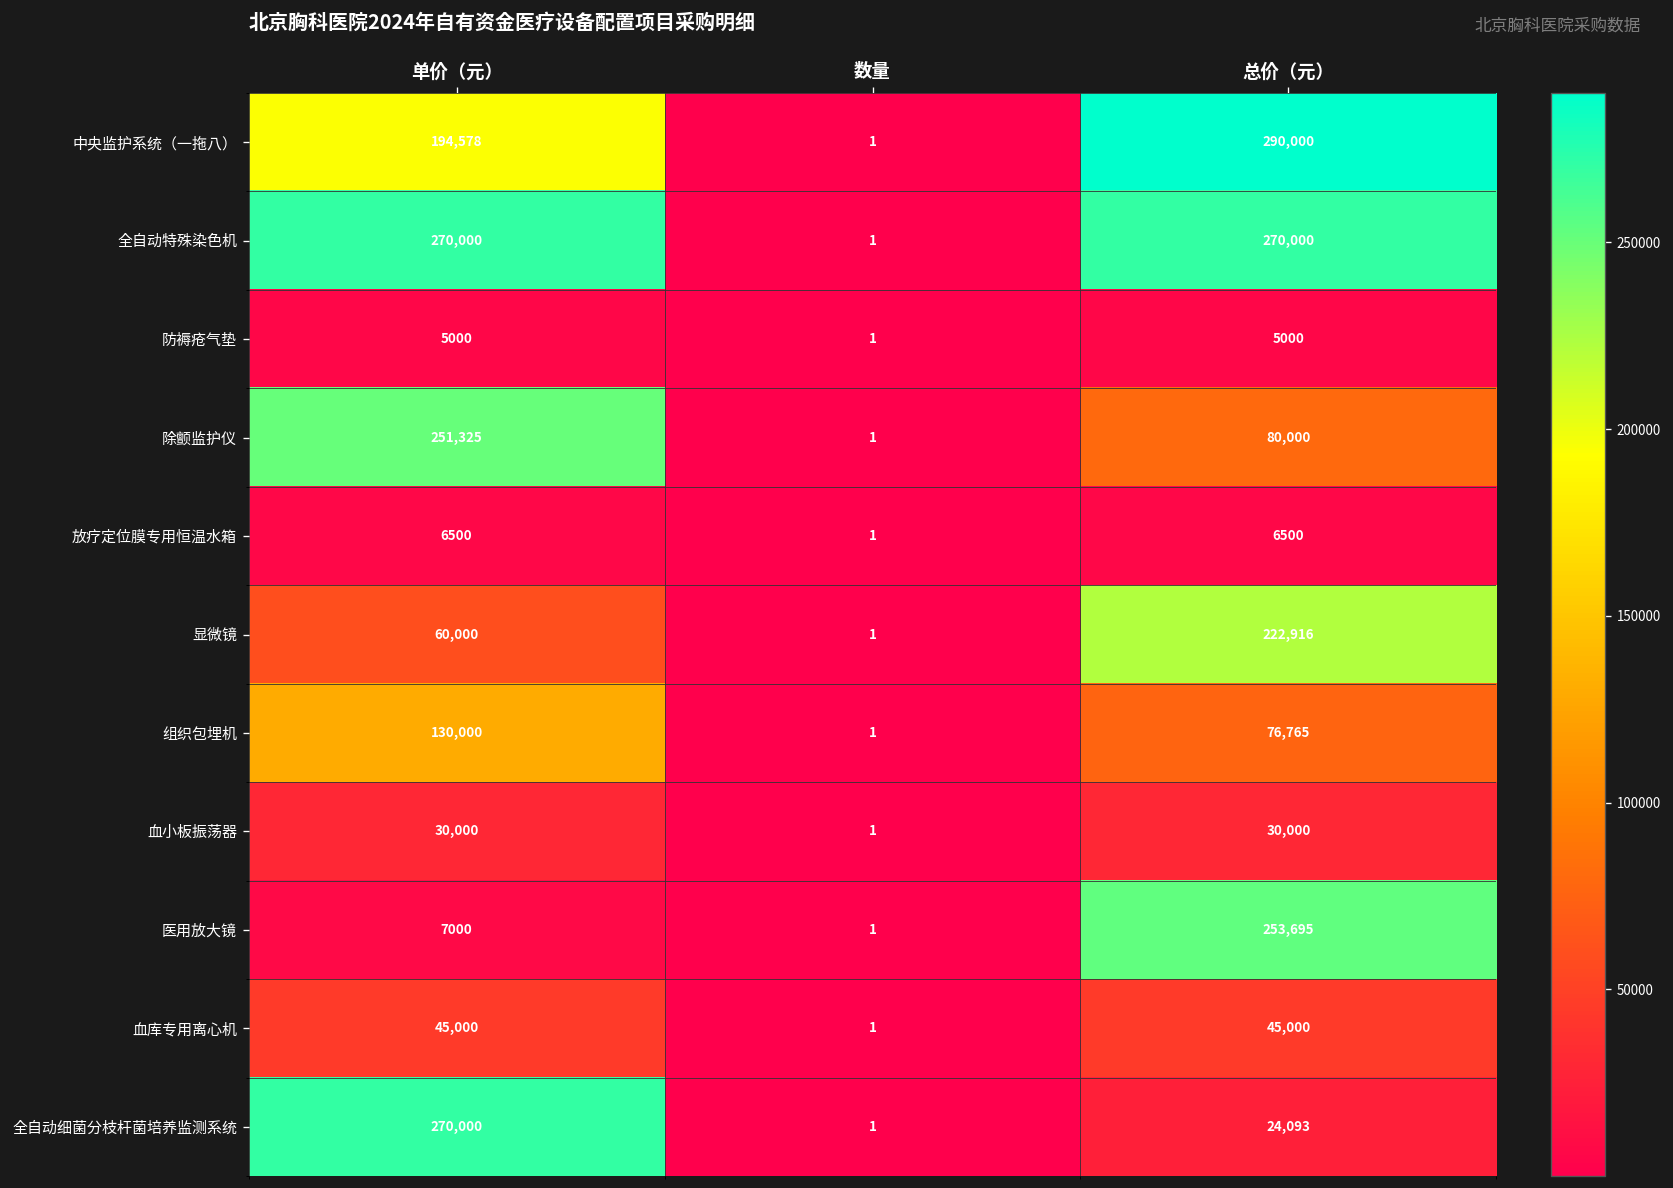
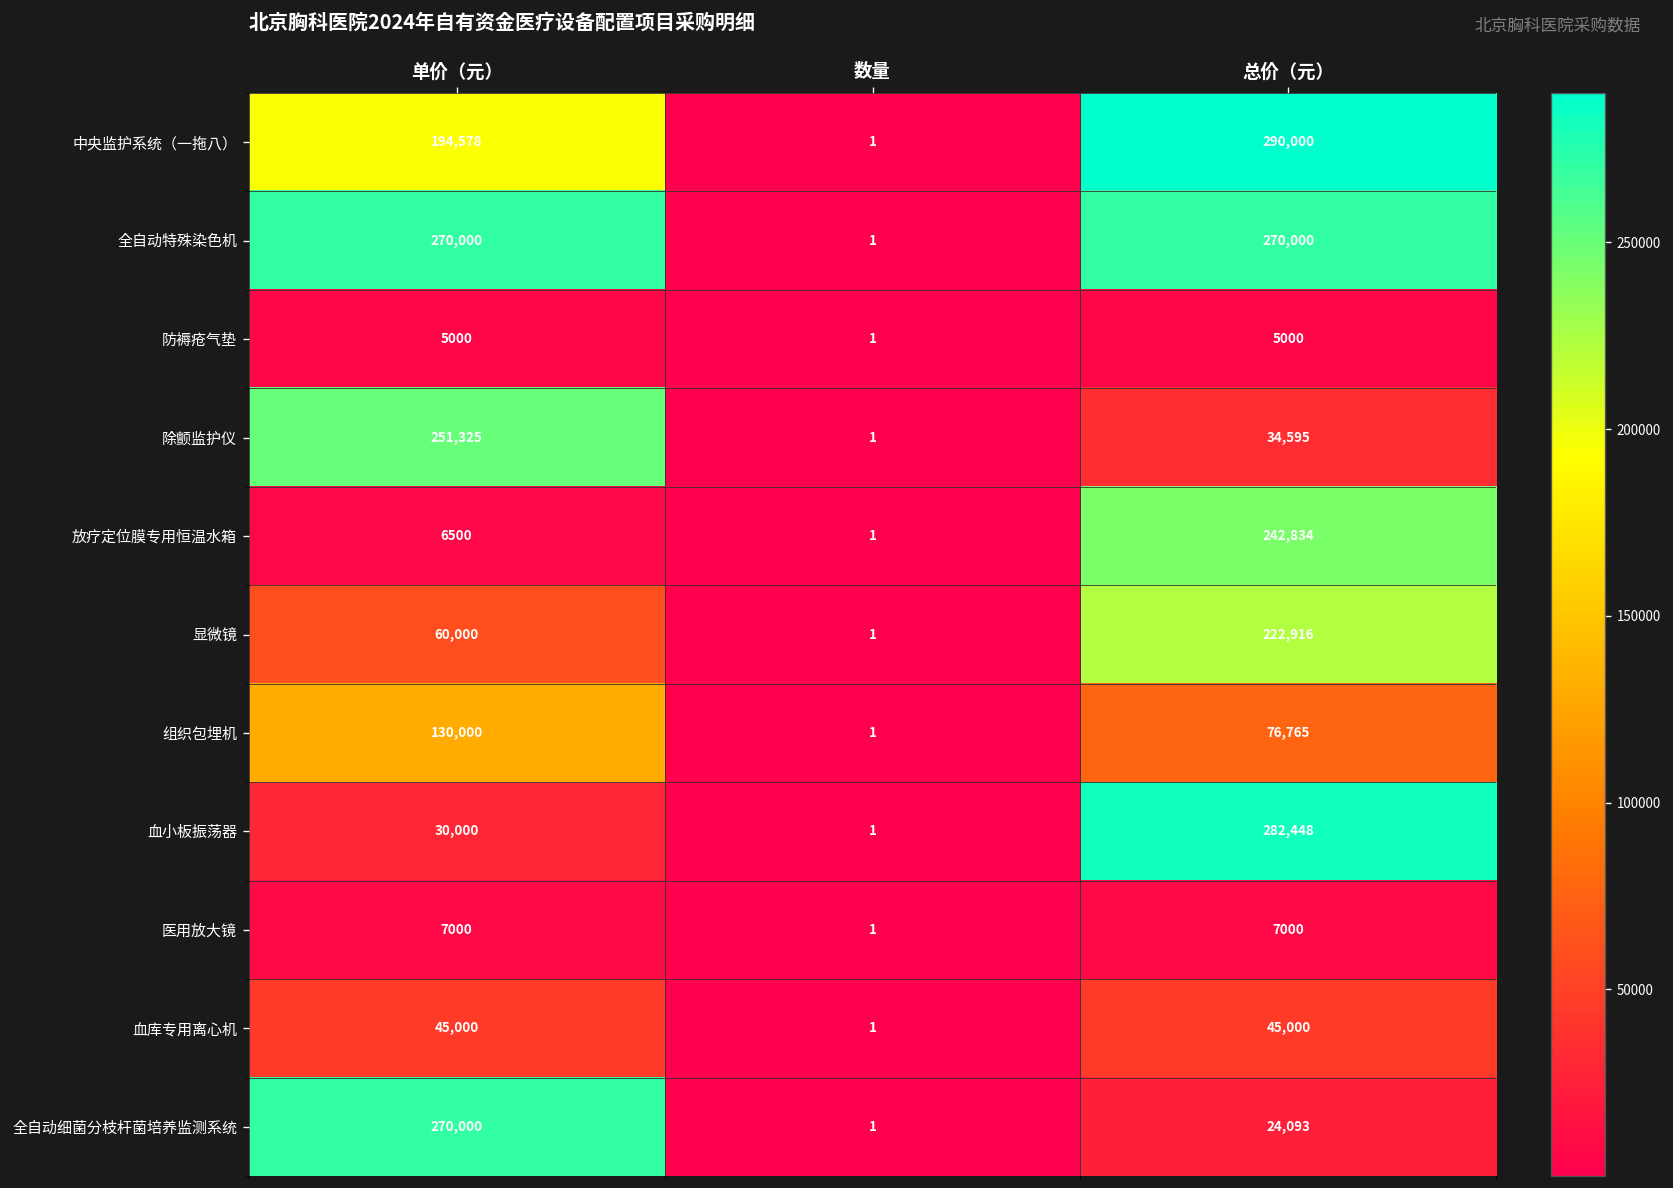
  {
    "中央监护系统（一拖八）": {
      "单价（元）": "194,578",
      "数量": "1",
      "总价（元）": "290,000"
    },
    "全自动特殊染色机": {
      "单价（元）": "270,000",
      "数量": "1",
      "总价（元）": "270,000"
    },
    "防褥疮气垫": {
      "单价（元）": "5000",
      "数量": "1",
      "总价（元）": "5000"
    },
    "除颤监护仪": {
      "单价（元）": "251,325",
      "数量": "1",
-     "总价（元）": "80,000"
+     "总价（元）": "34,595"
    },
    "放疗定位膜专用恒温水箱": {
      "单价（元）": "6500",
      "数量": "1",
-     "总价（元）": "6500"
+     "总价（元）": "242,834"
    },
    "显微镜": {
      "单价（元）": "60,000",
      "数量": "1",
      "总价（元）": "222,916"
    },
    "组织包埋机": {
      "单价（元）": "130,000",
      "数量": "1",
      "总价（元）": "76,765"
    },
    "血小板振荡器": {
      "单价（元）": "30,000",
      "数量": "1",
-     "总价（元）": "30,000"
+     "总价（元）": "282,448"
    },
    "医用放大镜": {
      "单价（元）": "7000",
      "数量": "1",
-     "总价（元）": "253,695"
+     "总价（元）": "7000"
    },
    "血库专用离心机": {
      "单价（元）": "45,000",
      "数量": "1",
      "总价（元）": "45,000"
    },
    "全自动细菌分枝杆菌培养监测系统": {
      "单价（元）": "270,000",
      "数量": "1",
      "总价（元）": "24,093"
    }
  }
